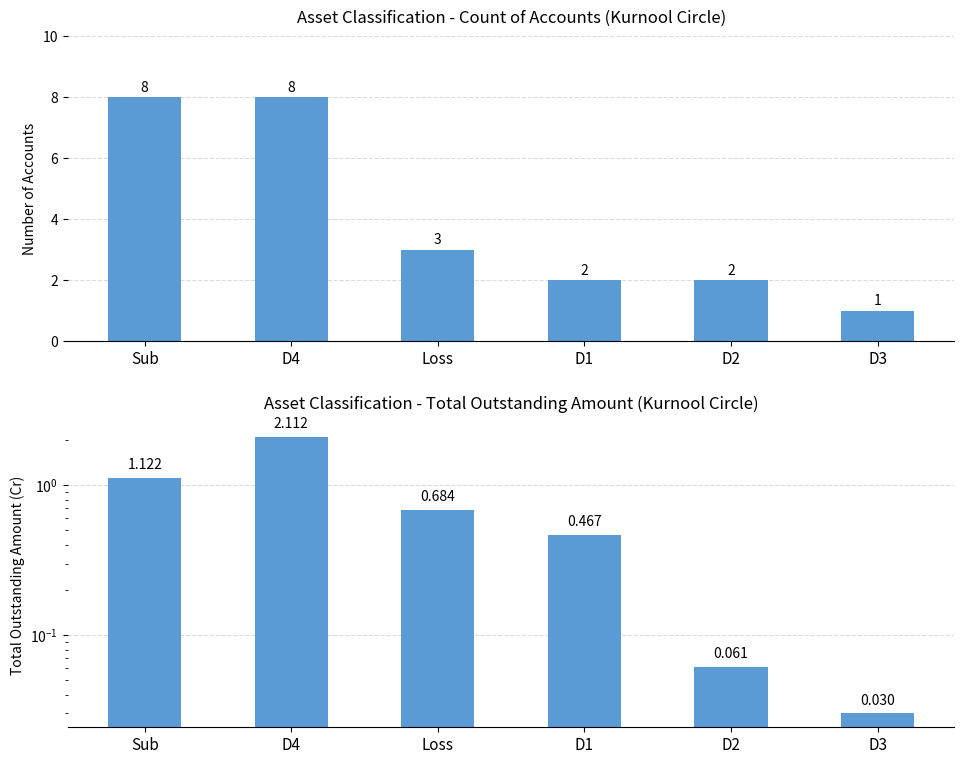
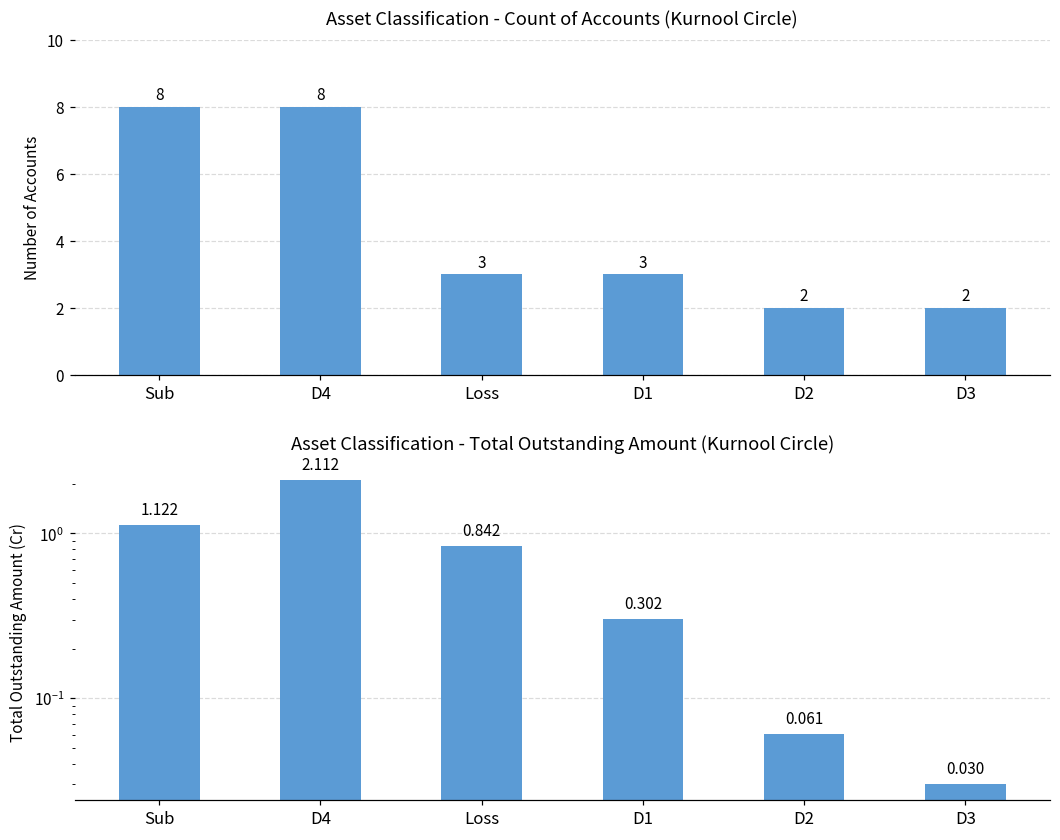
  {
    "Asset Classification - Count of Accounts (Kurnool Circle)": {
      "Sub": 8,
      "D4": 8,
      "Loss": 3,
-     "D1": 2,
+     "D1": 3,
      "D2": 2,
-     "D3": 1
+     "D3": 2
    },
    "Asset Classification - Total Outstanding Amount (Kurnool Circle)": {
      "Sub": 1.122,
      "D4": 2.112,
-     "Loss": 0.684,
-     "D1": 0.467,
+     "Loss": 0.842,
+     "D1": 0.302,
      "D2": 0.061,
      "D3": 0.030
    }
  }
